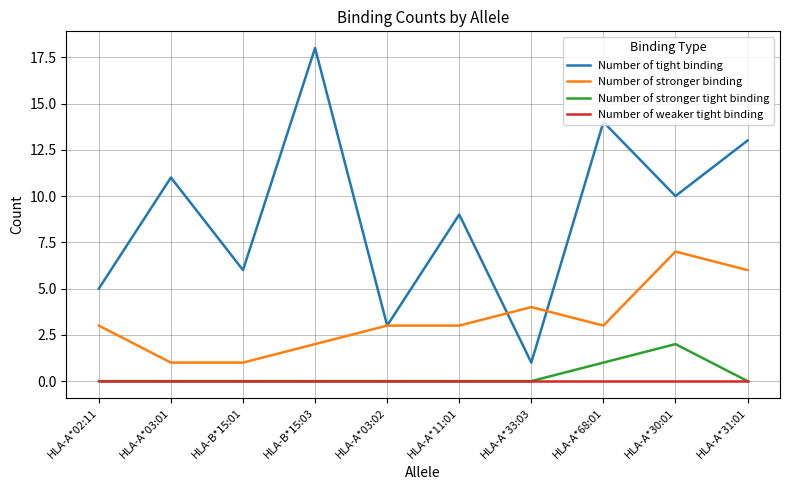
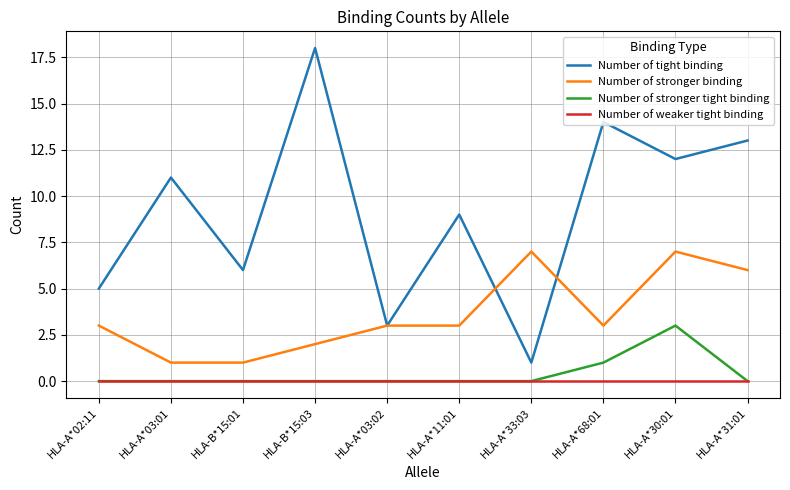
  {
    "Number of tight binding": {
      "HLA-A*02:11": 5,
      "HLA-A*03:01": 11,
      "HLA-B*15:01": 6,
      "HLA-B*15:03": 18,
      "HLA-A*11:01": 9,
      "HLA-A*33:03": 1,
-     "HLA-A*30:01": 10,
+     "HLA-A*30:01": 12,
      "HLA-A*31:01": 13
    },
    "Number of stronger binding": {
      "HLA-A*02:11": 3,
      "HLA-A*03:01": 1,
      "HLA-B*15:01": 1,
      "HLA-B*15:03": 2,
      "HLA-A*11:01": 3,
-     "HLA-A*33:03": 4,
+     "HLA-A*33:03": 7,
      "HLA-A*68:01": 3,
      "HLA-A*30:01": 7,
      "HLA-A*31:01": 6
    },
    "Number of stronger tight binding": {
      "HLA-A*68:01": 1,
-     "HLA-A*30:01": 2
+     "HLA-A*30:01": 3
    },
    "Number of weaker tight binding": {
      "HLA-A*68:01": 0,
      "HLA-A*30:01": 0
    }
  }
